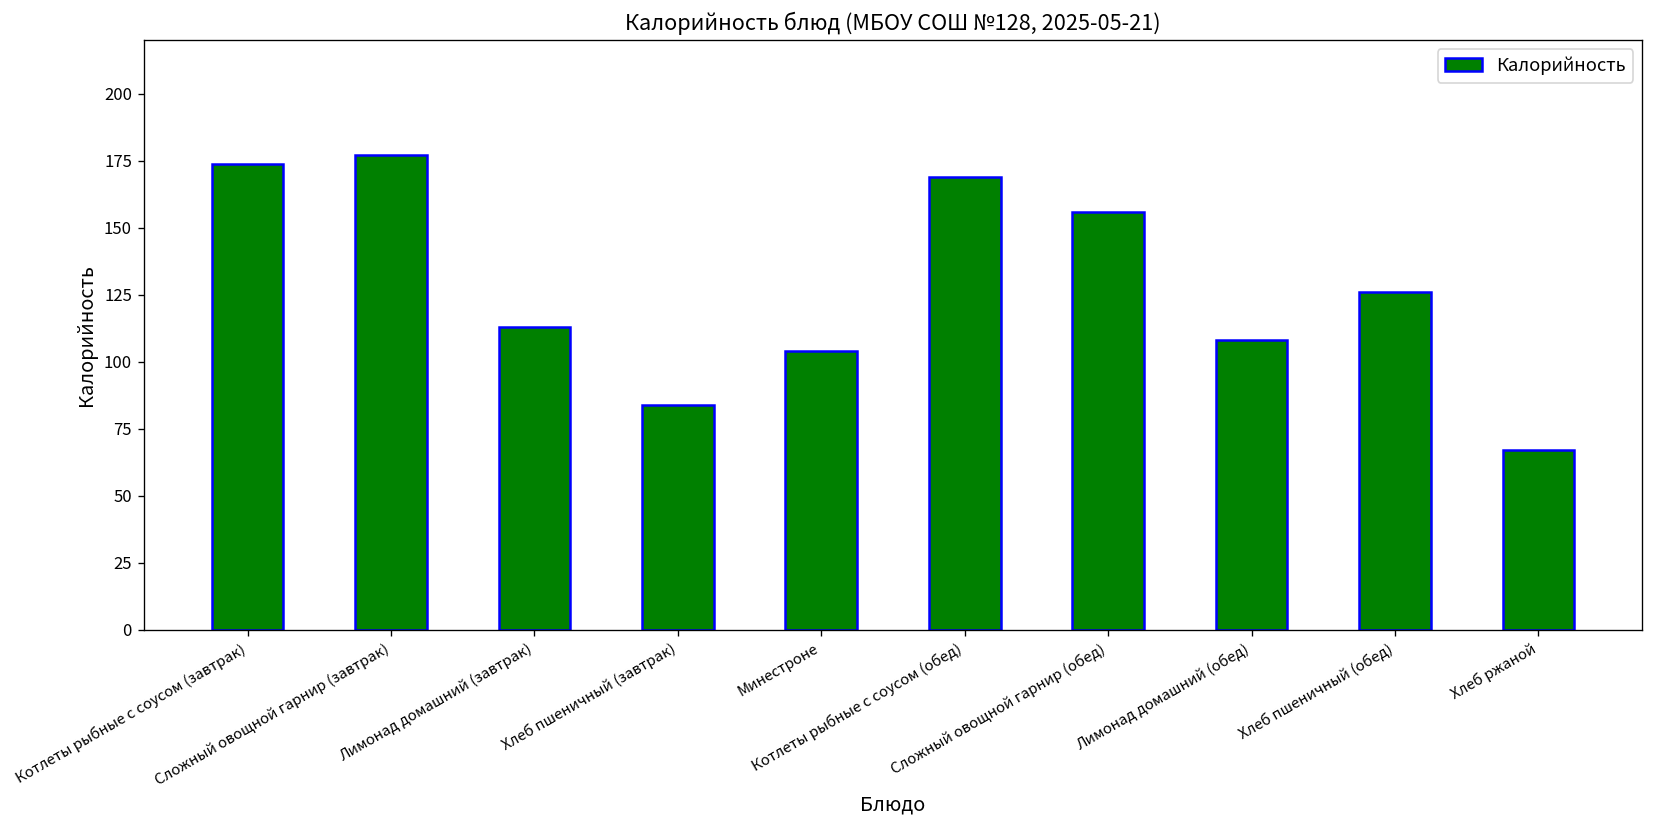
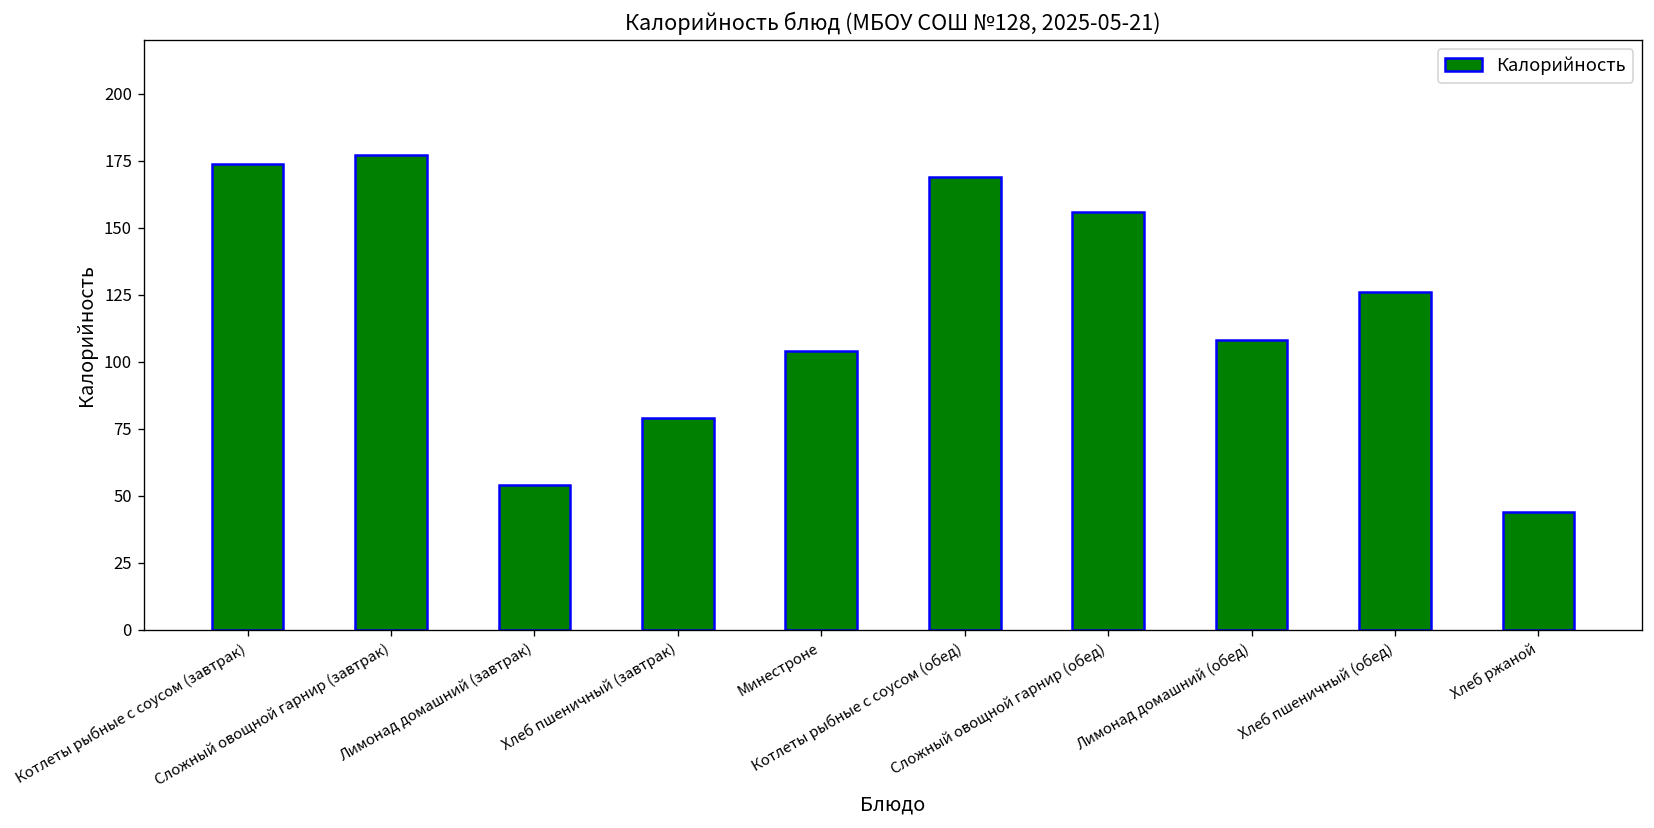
  {
    "Котлеты рыбные с соусом (завтрак)": 174,
    "Сложный овощной гарнир (завтрак)": 177,
-   "Лимонад домашний (завтрак)": 113,
-   "Хлеб пшеничный (завтрак)": 84,
+   "Лимонад домашний (завтрак)": 54,
+   "Хлеб пшеничный (завтрак)": 79,
    "Минестроне": 104,
    "Котлеты рыбные с соусом (обед)": 169,
    "Сложный овощной гарнир (обед)": 156,
    "Лимонад домашний (обед)": 108,
    "Хлеб пшеничный (обед)": 126,
-   "Хлеб ржаной": 67
+   "Хлеб ржаной": 44
  }
